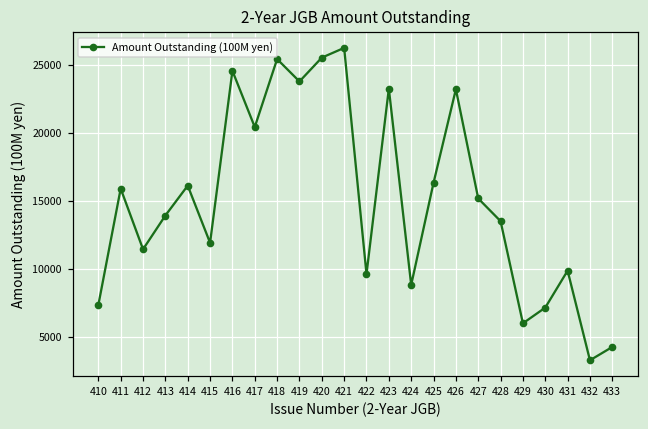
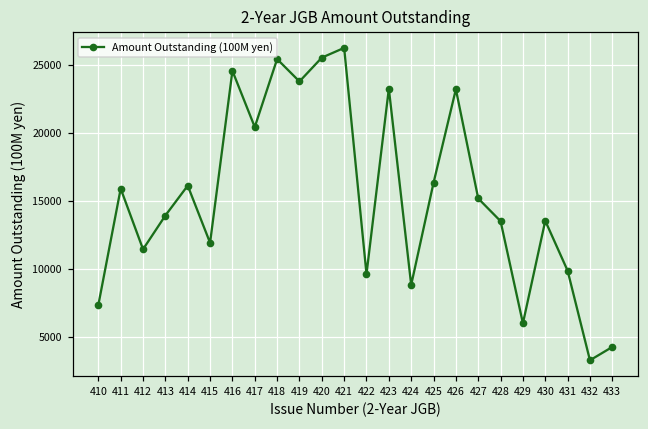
  {
    "410": 7300,
    "411": 15900,
    "412": 11400,
    "413": 13900,
    "414": 16100,
    "415": 11900,
    "416": 24500,
    "417": 20400,
    "418": 25400,
    "419": 23800,
    "420": 25500,
    "421": 26200,
    "422": 9600,
    "423": 23200,
    "424": 8800,
    "425": 16300,
    "426": 23200,
    "427": 15200,
    "428": 13500,
    "429": 6000,
-   "430": 7100,
+   "430": 13500,
    "431": 9900,
    "432": 3300,
    "433": 4300
  }
